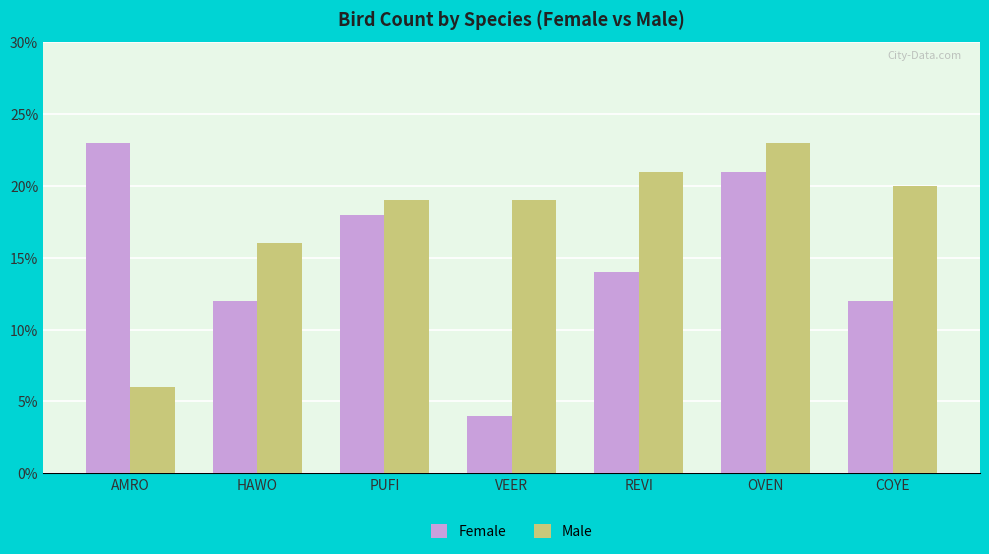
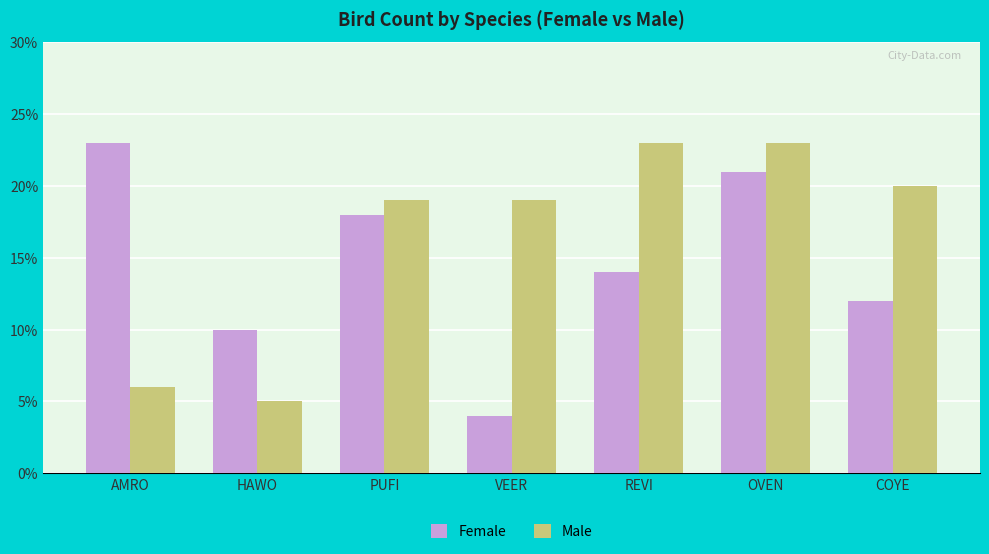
  {
    "Female": {
      "AMRO": "23%",
-     "HAWO": "12%",
+     "HAWO": "10%",
      "PUFI": "18%",
      "VEER": "4%",
      "REVI": "14%",
      "OVEN": "21%",
      "COYE": "12%"
    },
    "Male": {
      "AMRO": "6%",
-     "HAWO": "16%",
+     "HAWO": "5%",
      "PUFI": "19%",
      "VEER": "19%",
-     "REVI": "21%",
+     "REVI": "23%",
      "OVEN": "23%",
      "COYE": "20%"
    }
  }
